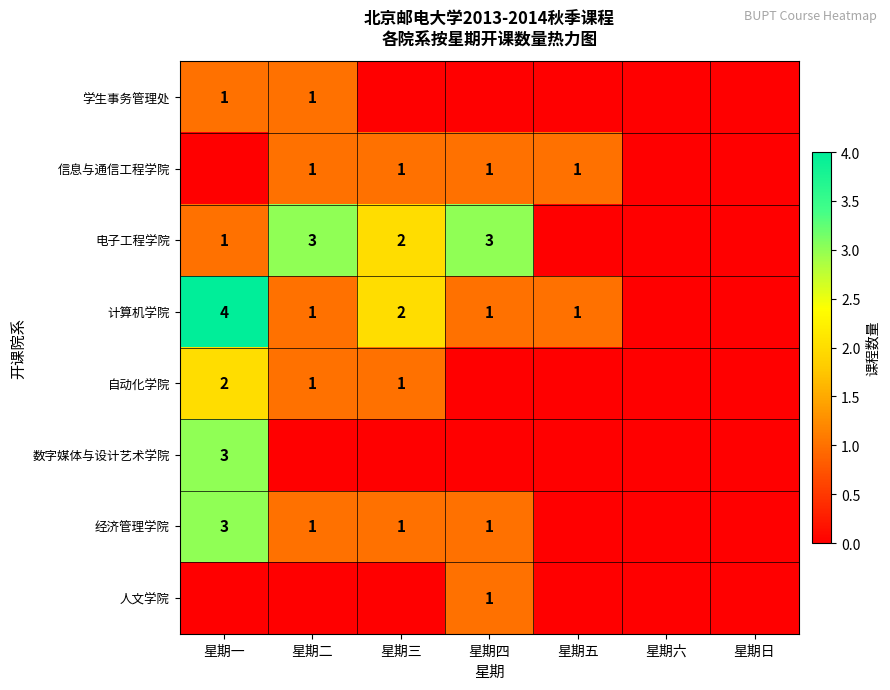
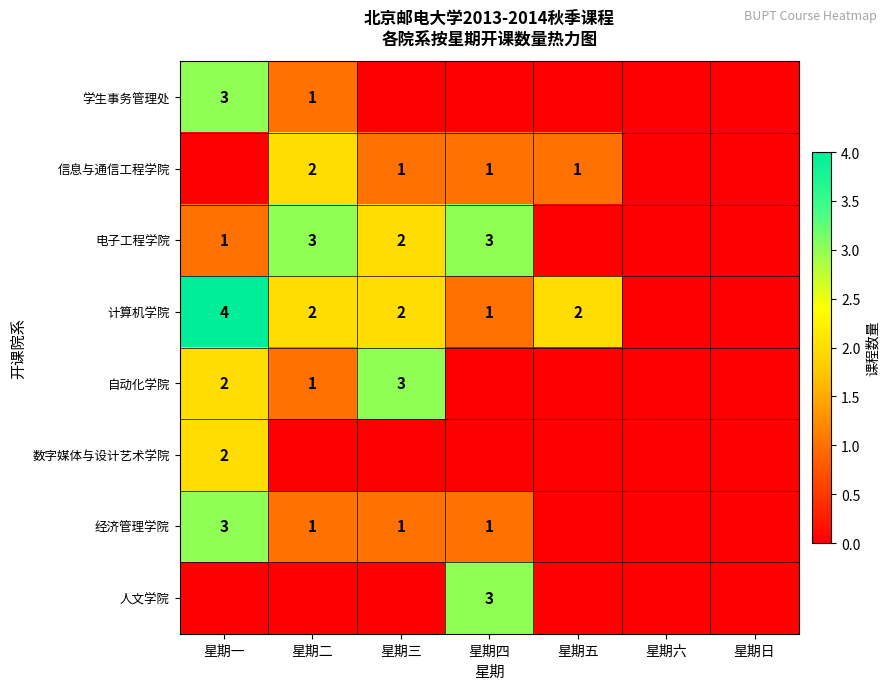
  {
    "学生事务管理处": {
-     "星期一": 1,
+     "星期一": 3,
      "星期二": 1
    },
    "信息与通信工程学院": {
-     "星期二": 1,
+     "星期二": 2,
      "星期三": 1,
      "星期四": 1,
      "星期五": 1
    },
    "电子工程学院": {
      "星期一": 1,
      "星期二": 3,
      "星期三": 2,
      "星期四": 3
    },
    "计算机学院": {
      "星期一": 4,
-     "星期二": 1,
+     "星期二": 2,
      "星期三": 2,
      "星期四": 1,
-     "星期五": 1
+     "星期五": 2
    },
    "自动化学院": {
      "星期一": 2,
      "星期二": 1,
-     "星期三": 1
+     "星期三": 3
    },
    "数字媒体与设计艺术学院": {
-     "星期一": 3
+     "星期一": 2
    },
    "经济管理学院": {
      "星期一": 3,
      "星期二": 1,
      "星期三": 1,
      "星期四": 1
    },
    "人文学院": {
-     "星期四": 1
+     "星期四": 3
    }
  }
